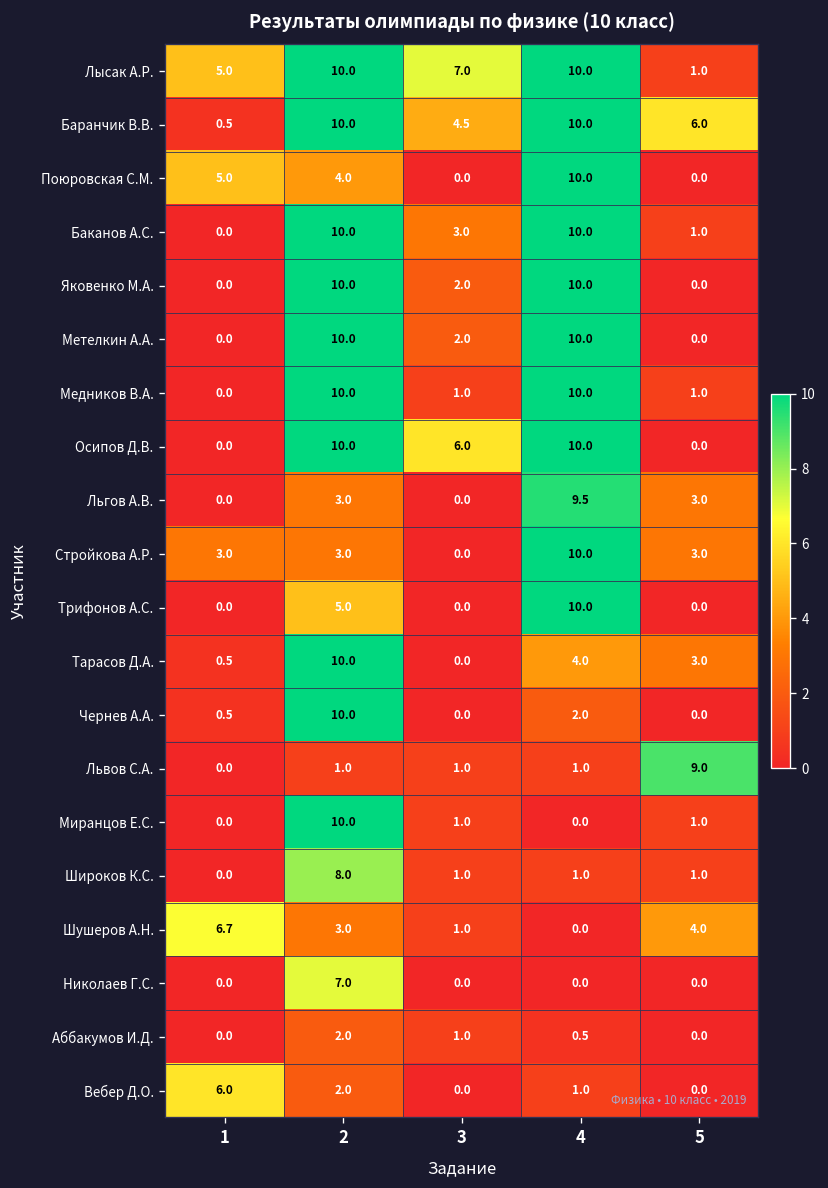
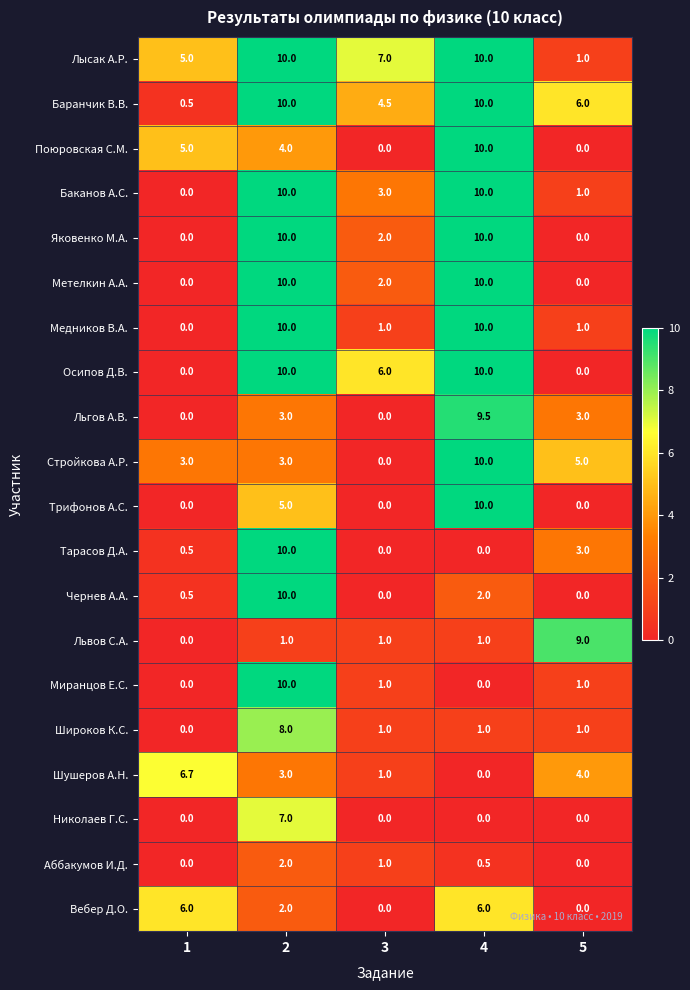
  {
    "Лысак А.Р.": {
      "1": 5.0,
      "2": 10.0,
      "3": 7.0,
      "4": 10.0,
      "5": 1.0
    },
    "Баранчик В.В.": {
      "1": 0.5,
      "2": 10.0,
      "3": 4.5,
      "4": 10.0,
      "5": 6.0
    },
    "Поюровская С.М.": {
      "1": 5.0,
      "2": 4.0,
      "3": 0.0,
      "4": 10.0,
      "5": 0.0
    },
    "Баканов А.С.": {
      "1": 0.0,
      "2": 10.0,
      "3": 3.0,
      "4": 10.0,
      "5": 1.0
    },
    "Яковенко М.А.": {
      "1": 0.0,
      "2": 10.0,
      "3": 2.0,
      "4": 10.0,
      "5": 0.0
    },
    "Метелкин А.А.": {
      "1": 0.0,
      "2": 10.0,
      "3": 2.0,
      "4": 10.0,
      "5": 0.0
    },
    "Медников В.А.": {
      "1": 0.0,
      "2": 10.0,
      "3": 1.0,
      "4": 10.0,
      "5": 1.0
    },
    "Осипов Д.В.": {
      "1": 0.0,
      "2": 10.0,
      "3": 6.0,
      "4": 10.0,
      "5": 0.0
    },
    "Льгов А.В.": {
      "1": 0.0,
      "2": 3.0,
      "3": 0.0,
      "4": 9.5,
      "5": 3.0
    },
    "Стройкова А.Р.": {
      "1": 3.0,
      "2": 3.0,
      "3": 0.0,
      "4": 10.0,
-     "5": 3.0
+     "5": 5.0
    },
    "Трифонов А.С.": {
      "1": 0.0,
      "2": 5.0,
      "3": 0.0,
      "4": 10.0,
      "5": 0.0
    },
    "Тарасов Д.А.": {
      "1": 0.5,
      "2": 10.0,
      "3": 0.0,
-     "4": 4.0,
+     "4": 0.0,
      "5": 3.0
    },
    "Чернев А.А.": {
      "1": 0.5,
      "2": 10.0,
      "3": 0.0,
      "4": 2.0,
      "5": 0.0
    },
    "Львов С.А.": {
      "1": 0.0,
      "2": 1.0,
      "3": 1.0,
      "4": 1.0,
      "5": 9.0
    },
    "Миранцов Е.С.": {
      "1": 0.0,
      "2": 10.0,
      "3": 1.0,
      "4": 0.0,
      "5": 1.0
    },
    "Широков К.С.": {
      "1": 0.0,
      "2": 8.0,
      "3": 1.0,
      "4": 1.0,
      "5": 1.0
    },
    "Шушеров А.Н.": {
      "1": 6.7,
      "2": 3.0,
      "3": 1.0,
      "4": 0.0,
      "5": 4.0
    },
    "Николаев Г.С.": {
      "1": 0.0,
      "2": 7.0,
      "3": 0.0,
      "4": 0.0,
      "5": 0.0
    },
    "Аббакумов И.Д.": {
      "1": 0.0,
      "2": 2.0,
      "3": 1.0,
      "4": 0.5,
      "5": 0.0
    },
    "Вебер Д.О.": {
      "1": 6.0,
      "2": 2.0,
      "3": 0.0,
-     "4": 1.0
+     "4": 6.0
    }
  }
